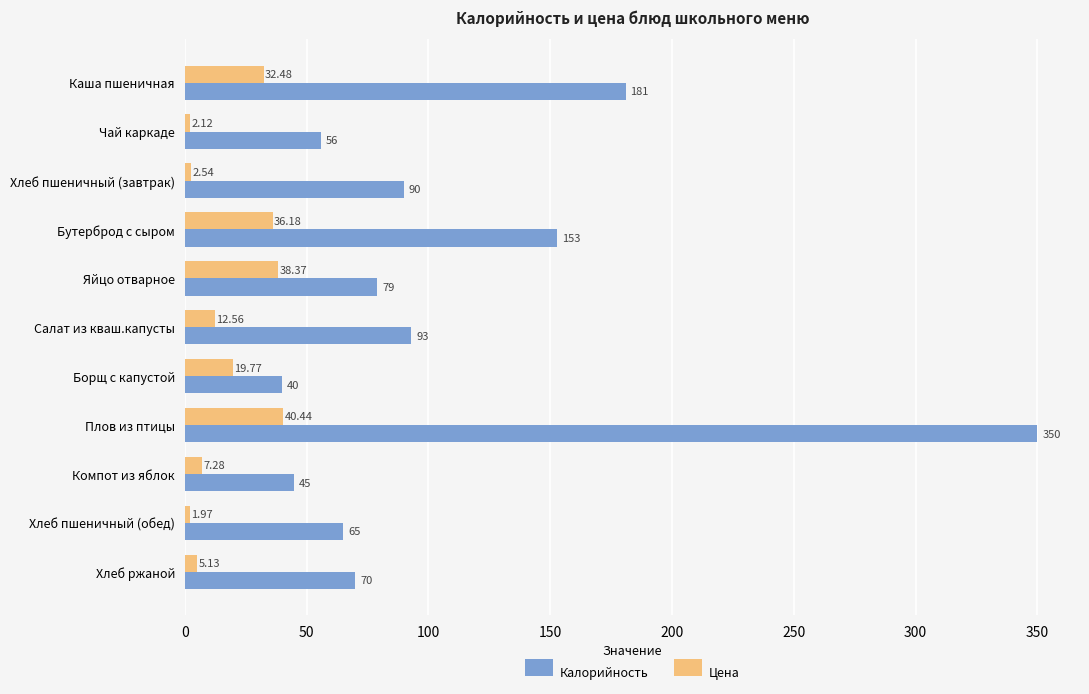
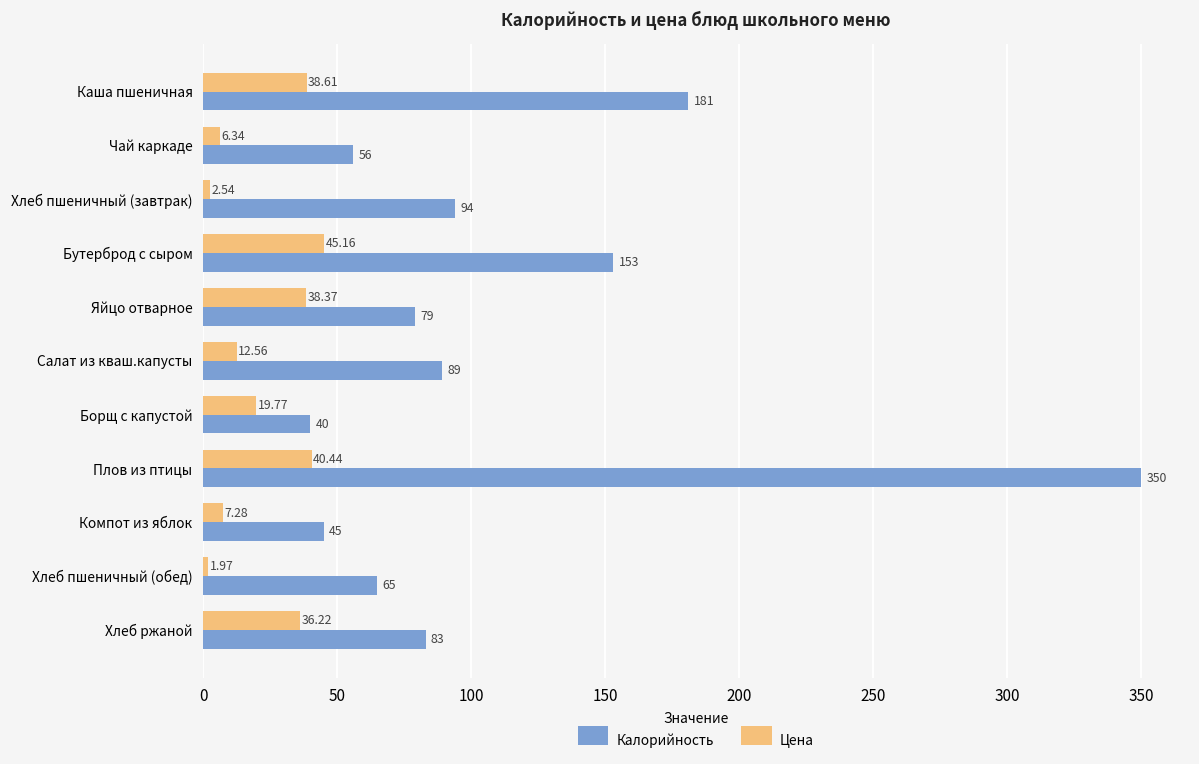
  {
    "Калорийность": {
      "Каша пшеничная": 181,
      "Чай каркаде": 56,
-     "Хлеб пшеничный (завтрак)": 90,
+     "Хлеб пшеничный (завтрак)": 94,
      "Бутерброд с сыром": 153,
      "Яйцо отварное": 79,
-     "Салат из кваш.капусты": 93,
+     "Салат из кваш.капусты": 89,
      "Борщ с капустой": 40,
      "Плов из птицы": 350,
      "Компот из яблок": 45,
      "Хлеб пшеничный (обед)": 65,
-     "Хлеб ржаной": 70
+     "Хлеб ржаной": 83
    },
    "Цена": {
-     "Каша пшеничная": 32.48,
-     "Чай каркаде": 2.12,
+     "Каша пшеничная": 38.61,
+     "Чай каркаде": 6.34,
      "Хлеб пшеничный (завтрак)": 2.54,
-     "Бутерброд с сыром": 36.18,
+     "Бутерброд с сыром": 45.16,
      "Яйцо отварное": 38.37,
      "Салат из кваш.капусты": 12.56,
      "Борщ с капустой": 19.77,
      "Плов из птицы": 40.44,
      "Компот из яблок": 7.28,
      "Хлеб пшеничный (обед)": 1.97,
-     "Хлеб ржаной": 5.13
+     "Хлеб ржаной": 36.22
    }
  }
